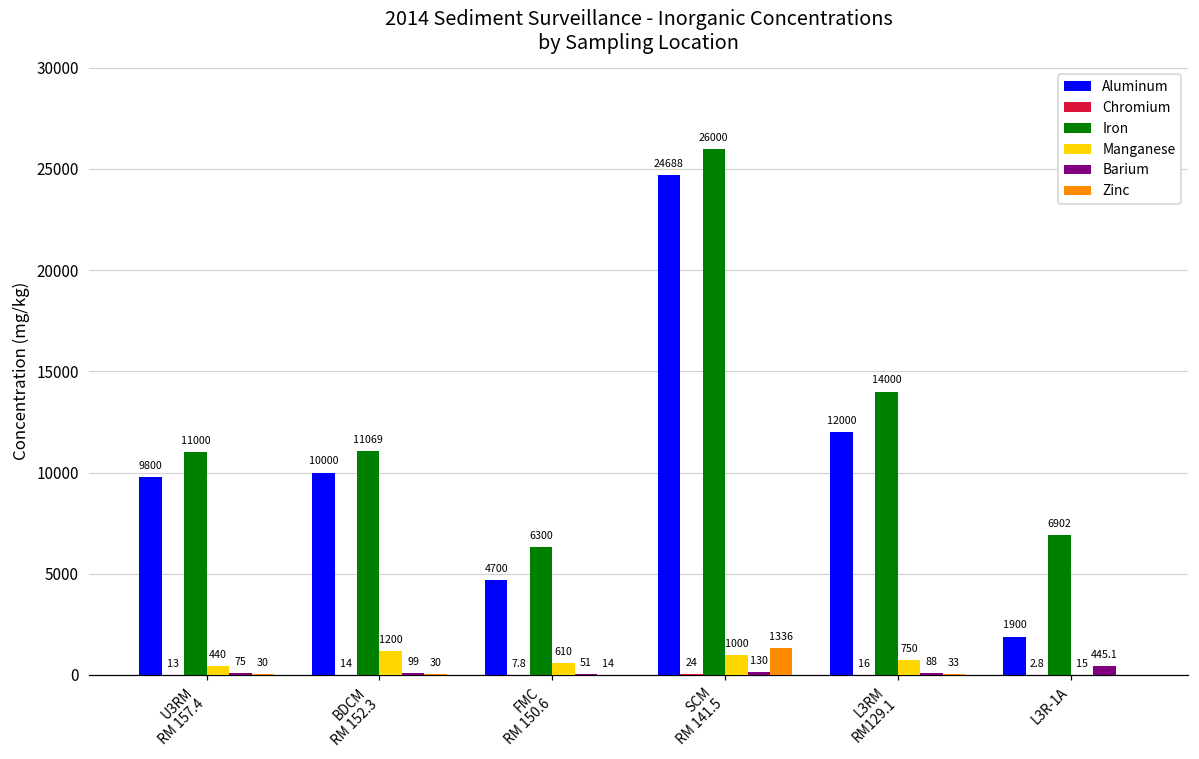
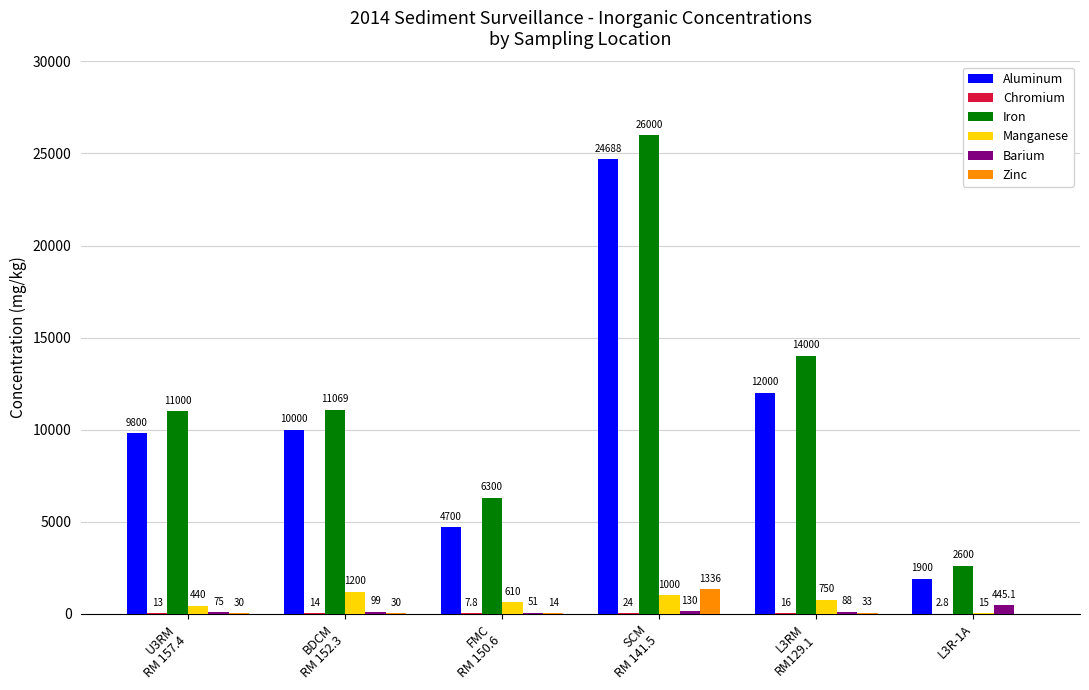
  {
    "Aluminum": {
      "U3RM RM 157.4": 9800,
      "BDCM RM 152.3": 10000,
      "FMC RM 150.6": 4700,
      "SCM RM 141.5": 24688,
      "L3RM RM129.1": 12000,
      "L3R-1A": 1900
    },
    "Chromium": {
      "U3RM RM 157.4": 13,
      "BDCM RM 152.3": 14,
      "FMC RM 150.6": 7.8,
      "SCM RM 141.5": 24,
      "L3RM RM129.1": 16,
      "L3R-1A": 2.8
    },
    "Iron": {
      "U3RM RM 157.4": 11000,
      "BDCM RM 152.3": 11069,
      "FMC RM 150.6": 6300,
      "SCM RM 141.5": 26000,
      "L3RM RM129.1": 14000,
-     "L3R-1A": 6902
+     "L3R-1A": 2600
    },
    "Manganese": {
      "U3RM RM 157.4": 440,
      "BDCM RM 152.3": 1200,
      "FMC RM 150.6": 610,
      "SCM RM 141.5": 1000,
      "L3RM RM129.1": 750,
      "L3R-1A": 15
    },
    "Barium": {
      "U3RM RM 157.4": 75,
      "BDCM RM 152.3": 99,
      "FMC RM 150.6": 51,
      "SCM RM 141.5": 130,
      "L3RM RM129.1": 88,
      "L3R-1A": 445.1
    },
    "Zinc": {
      "U3RM RM 157.4": 30,
      "BDCM RM 152.3": 30,
      "FMC RM 150.6": 14,
      "SCM RM 141.5": 1336,
      "L3RM RM129.1": 33
    }
  }
